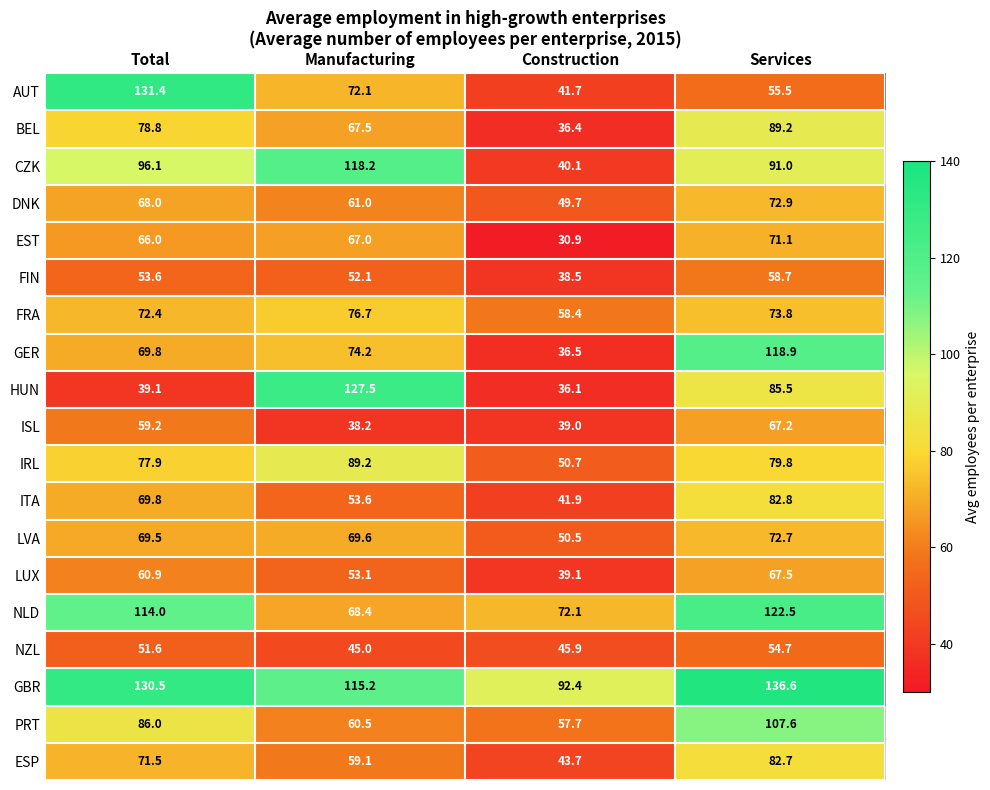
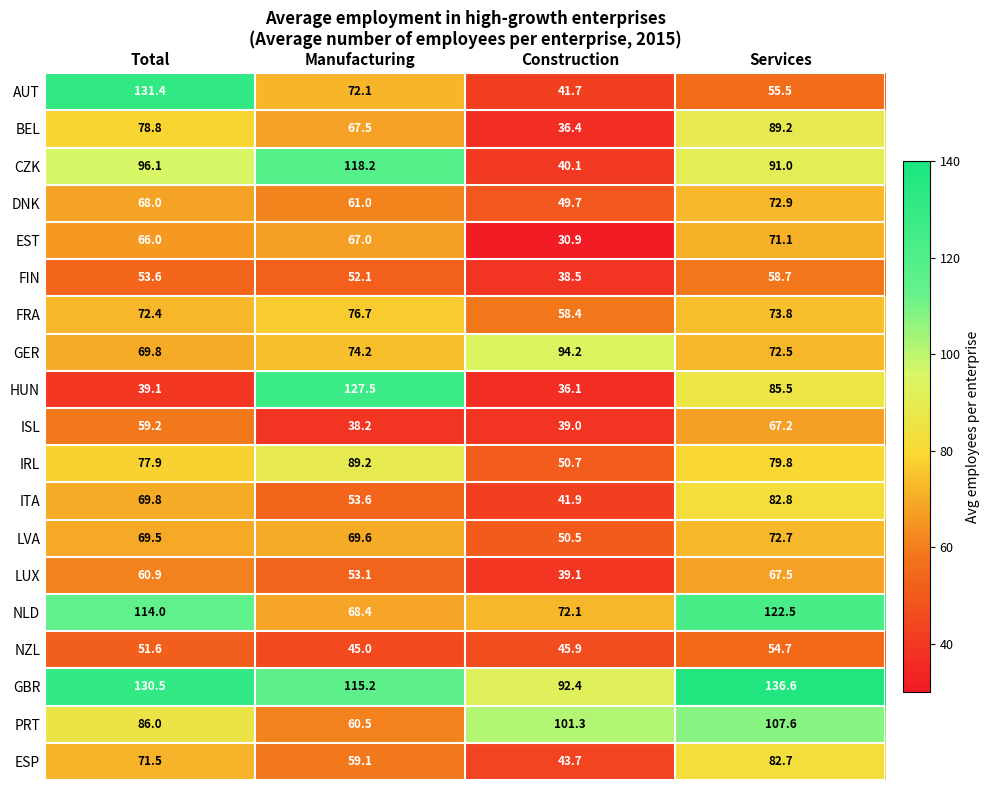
  {
    "AUT": {
      "Total": 131.4,
      "Manufacturing": 72.1,
      "Construction": 41.7,
      "Services": 55.5
    },
    "BEL": {
      "Total": 78.8,
      "Manufacturing": 67.5,
      "Construction": 36.4,
      "Services": 89.2
    },
    "CZK": {
      "Total": 96.1,
      "Manufacturing": 118.2,
      "Construction": 40.1,
      "Services": 91.0
    },
    "DNK": {
      "Total": 68.0,
      "Manufacturing": 61.0,
      "Construction": 49.7,
      "Services": 72.9
    },
    "EST": {
      "Total": 66.0,
      "Manufacturing": 67.0,
      "Construction": 30.9,
      "Services": 71.1
    },
    "FIN": {
      "Total": 53.6,
      "Manufacturing": 52.1,
      "Construction": 38.5,
      "Services": 58.7
    },
    "FRA": {
      "Total": 72.4,
      "Manufacturing": 76.7,
      "Construction": 58.4,
      "Services": 73.8
    },
    "GER": {
      "Total": 69.8,
      "Manufacturing": 74.2,
-     "Construction": 36.5,
-     "Services": 118.9
+     "Construction": 94.2,
+     "Services": 72.5
    },
    "HUN": {
      "Total": 39.1,
      "Manufacturing": 127.5,
      "Construction": 36.1,
      "Services": 85.5
    },
    "ISL": {
      "Total": 59.2,
      "Manufacturing": 38.2,
      "Construction": 39.0,
      "Services": 67.2
    },
    "IRL": {
      "Total": 77.9,
      "Manufacturing": 89.2,
      "Construction": 50.7,
      "Services": 79.8
    },
    "ITA": {
      "Total": 69.8,
      "Manufacturing": 53.6,
      "Construction": 41.9,
      "Services": 82.8
    },
    "LVA": {
      "Total": 69.5,
      "Manufacturing": 69.6,
      "Construction": 50.5,
      "Services": 72.7
    },
    "LUX": {
      "Total": 60.9,
      "Manufacturing": 53.1,
      "Construction": 39.1,
      "Services": 67.5
    },
    "NLD": {
      "Total": 114.0,
      "Manufacturing": 68.4,
      "Construction": 72.1,
      "Services": 122.5
    },
    "NZL": {
      "Total": 51.6,
      "Manufacturing": 45.0,
      "Construction": 45.9,
      "Services": 54.7
    },
    "GBR": {
      "Total": 130.5,
      "Manufacturing": 115.2,
      "Construction": 92.4,
      "Services": 136.6
    },
    "PRT": {
      "Total": 86.0,
      "Manufacturing": 60.5,
-     "Construction": 57.7,
+     "Construction": 101.3,
      "Services": 107.6
    },
    "ESP": {
      "Total": 71.5,
      "Manufacturing": 59.1,
      "Construction": 43.7,
      "Services": 82.7
    }
  }
